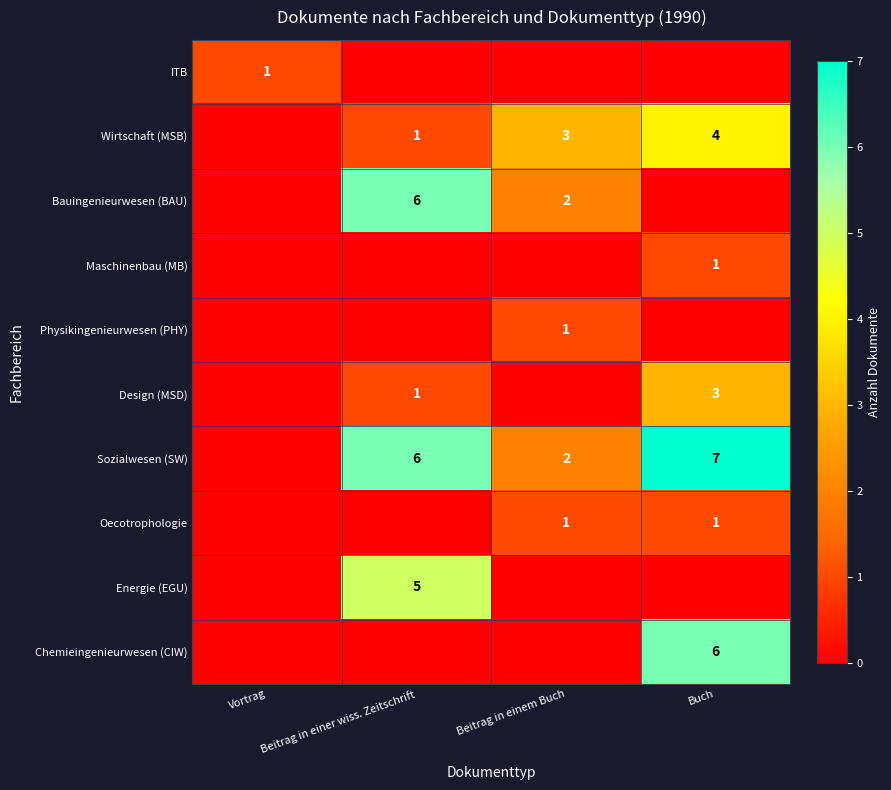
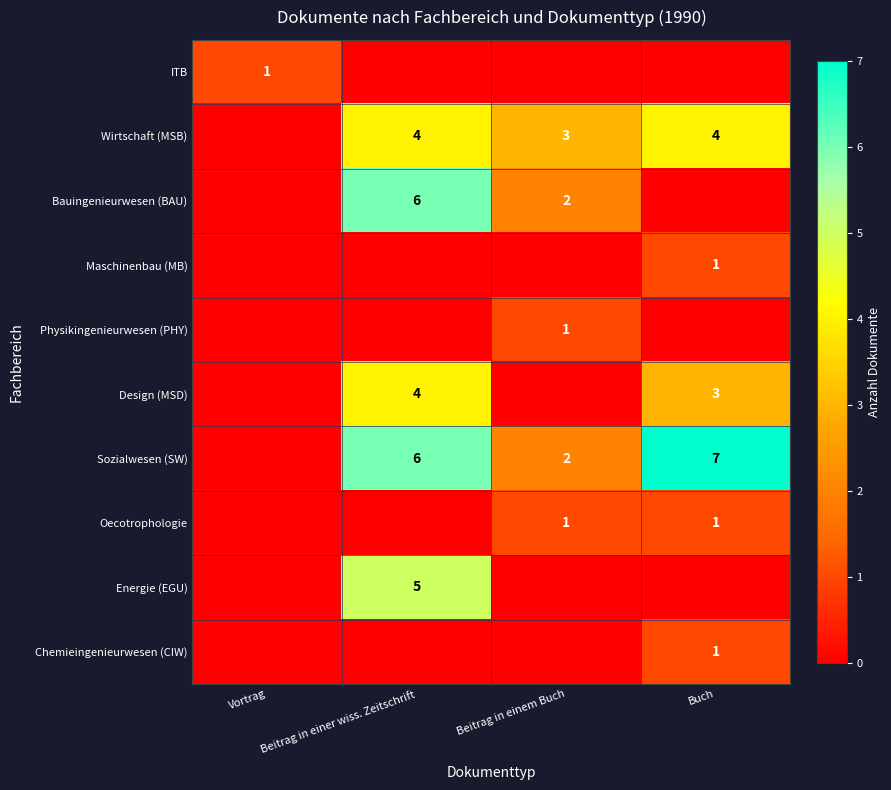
  {
    "ITB": {
      "Vortrag": 1
    },
    "Wirtschaft (MSB)": {
-     "Beitrag in einer wiss. Zeitschrift": 1,
+     "Beitrag in einer wiss. Zeitschrift": 4,
      "Beitrag in einem Buch": 3,
      "Buch": 4
    },
    "Bauingenieurwesen (BAU)": {
      "Beitrag in einer wiss. Zeitschrift": 6,
      "Beitrag in einem Buch": 2
    },
    "Maschinenbau (MB)": {
      "Buch": 1
    },
    "Physikingenieurwesen (PHY)": {
      "Beitrag in einem Buch": 1
    },
    "Design (MSD)": {
-     "Beitrag in einer wiss. Zeitschrift": 1,
+     "Beitrag in einer wiss. Zeitschrift": 4,
      "Buch": 3
    },
    "Sozialwesen (SW)": {
      "Beitrag in einer wiss. Zeitschrift": 6,
      "Beitrag in einem Buch": 2,
      "Buch": 7
    },
    "Oecotrophologie": {
      "Beitrag in einem Buch": 1,
      "Buch": 1
    },
    "Energie (EGU)": {
      "Beitrag in einer wiss. Zeitschrift": 5
    },
    "Chemieingenieurwesen (CIW)": {
-     "Buch": 6
+     "Buch": 1
    }
  }
